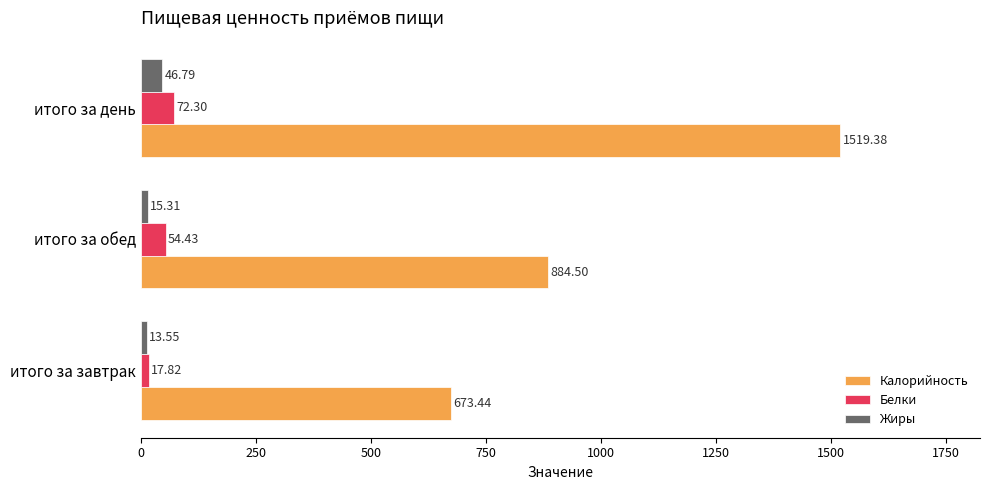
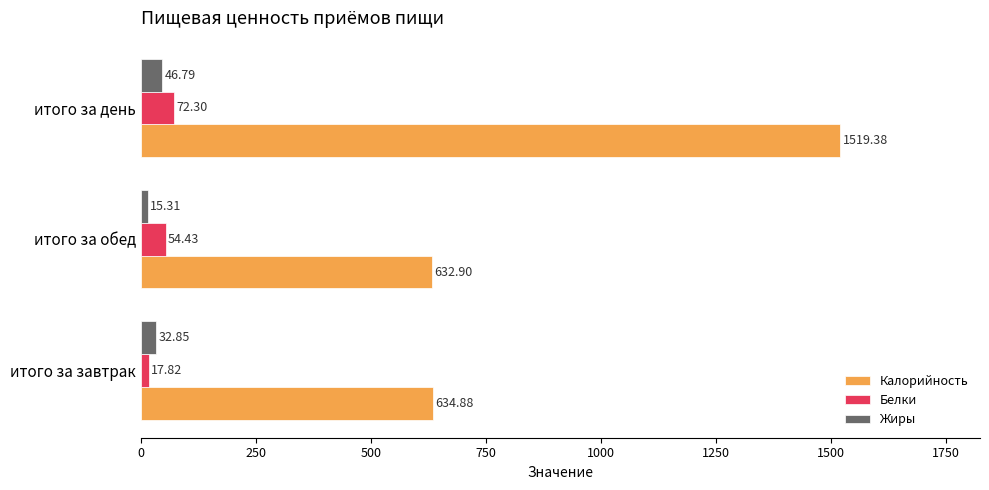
  {
    "Калорийность": {
      "итого за день": 1519.38,
-     "итого за обед": 884.50,
-     "итого за завтрак": 673.44
+     "итого за обед": 632.90,
+     "итого за завтрак": 634.88
    },
    "Белки": {
      "итого за день": 72.30,
      "итого за обед": 54.43,
      "итого за завтрак": 17.82
    },
    "Жиры": {
      "итого за день": 46.79,
      "итого за обед": 15.31,
-     "итого за завтрак": 13.55
+     "итого за завтрак": 32.85
    }
  }
